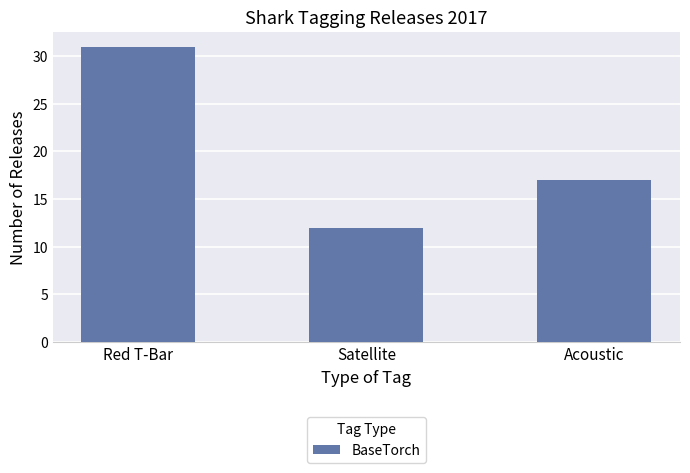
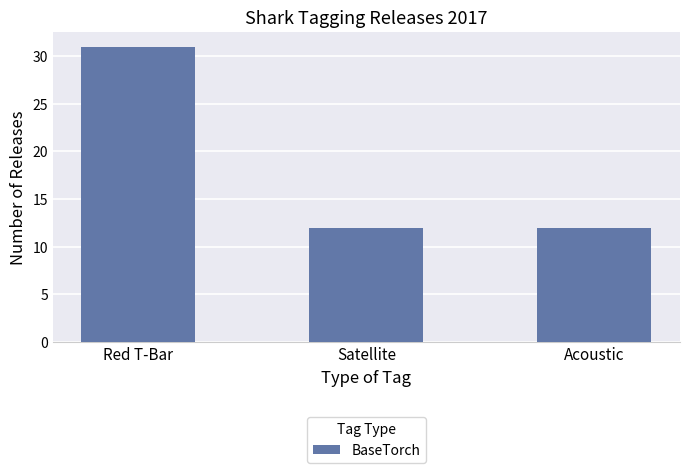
  {
    "Red T-Bar": 31,
    "Satellite": 12,
-   "Acoustic": 17
+   "Acoustic": 12
  }
